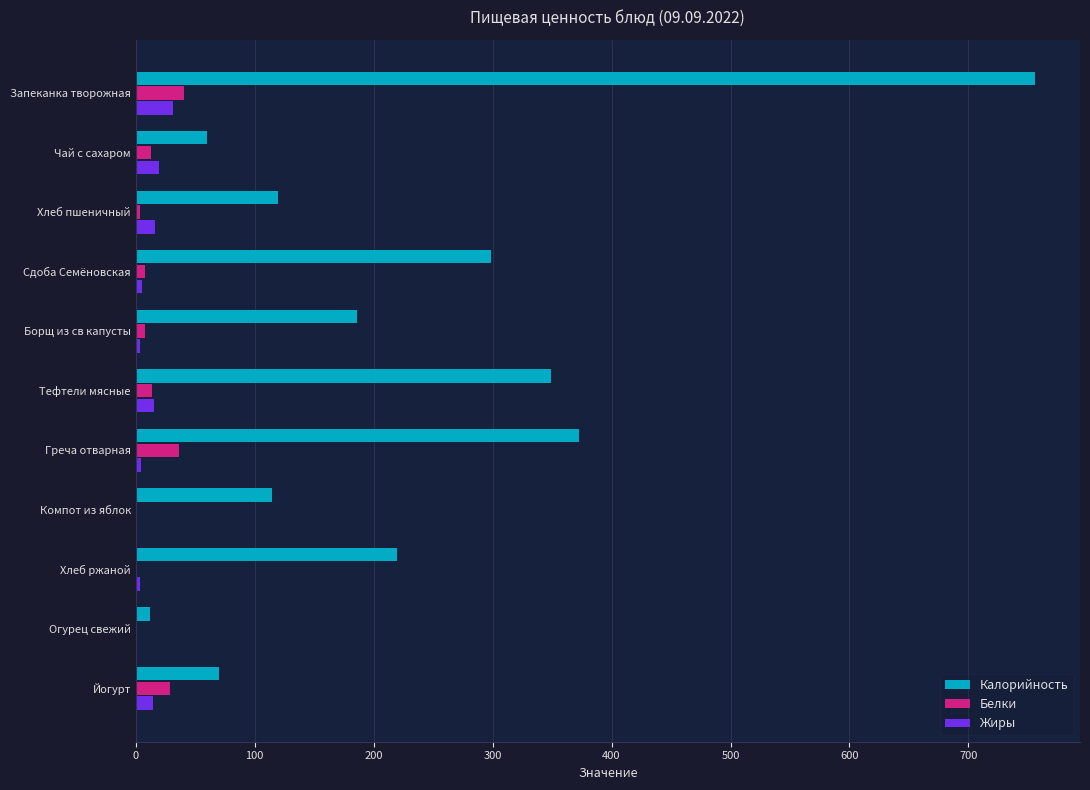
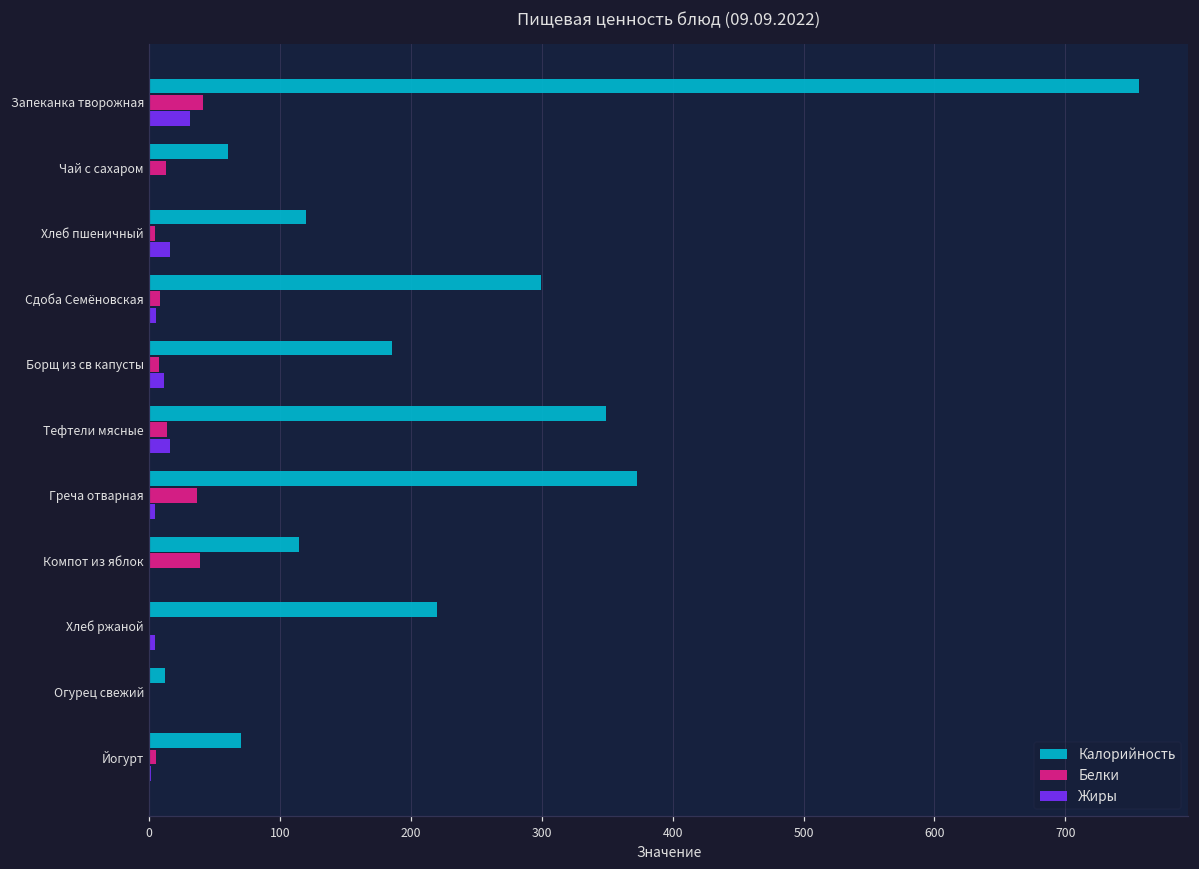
  {
    "Калорийность": {
      "Запеканка творожная": 756,
      "Чай с сахаром": 60,
      "Хлеб пшеничный": 120,
      "Сдоба Семёновская": 299,
      "Борщ из св капусты": 186,
      "Тефтели мясные": 349,
      "Греча отварная": 373,
      "Компот из яблок": 115,
      "Хлеб ржаной": 220,
      "Огурец свежий": 12,
      "Йогурт": 70
    },
    "Белки": {
      "Запеканка творожная": 41,
      "Чай с сахаром": 13,
      "Хлеб пшеничный": 4,
      "Сдоба Семёновская": 8,
      "Борщ из св капусты": 8,
      "Тефтели мясные": 14,
      "Греча отварная": 36,
-     "Компот из яблок": 0,
+     "Компот из яблок": 39,
      "Хлеб ржаной": 0,
-     "Йогурт": 29
+     "Йогурт": 5
    },
    "Жиры": {
      "Запеканка творожная": 31,
-     "Чай с сахаром": 19,
+     "Чай с сахаром": 0,
      "Хлеб пшеничный": 16,
      "Сдоба Семёновская": 5,
-     "Борщ из св капусты": 4,
+     "Борщ из св капусты": 11,
      "Тефтели мясные": 16,
      "Греча отварная": 4,
      "Хлеб ржаной": 4,
-     "Йогурт": 15
+     "Йогурт": 2
    }
  }
